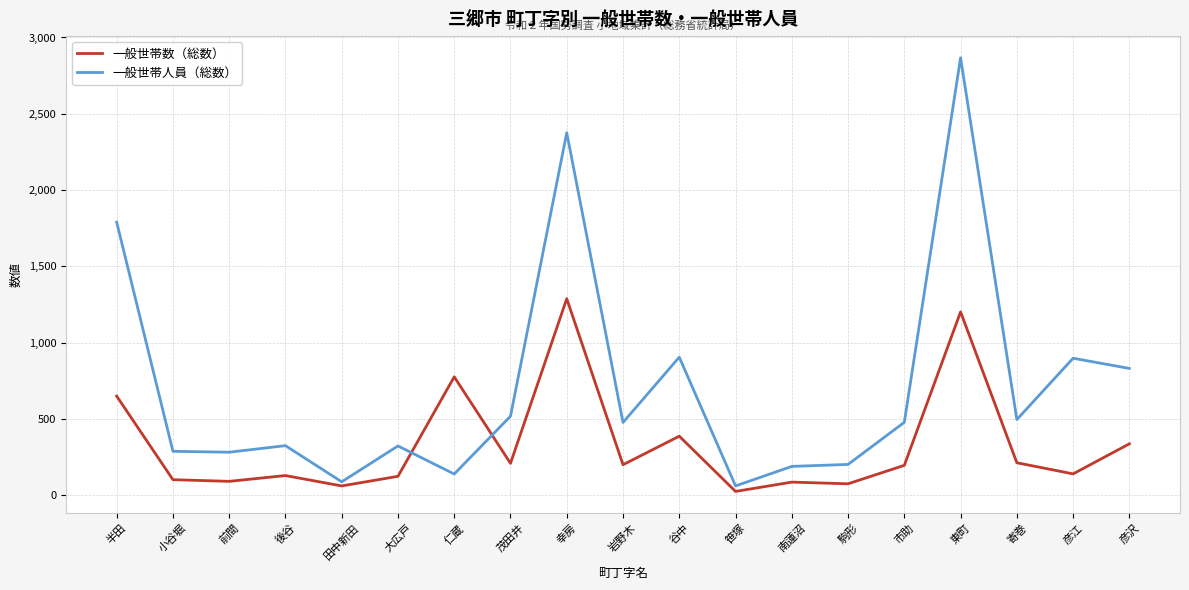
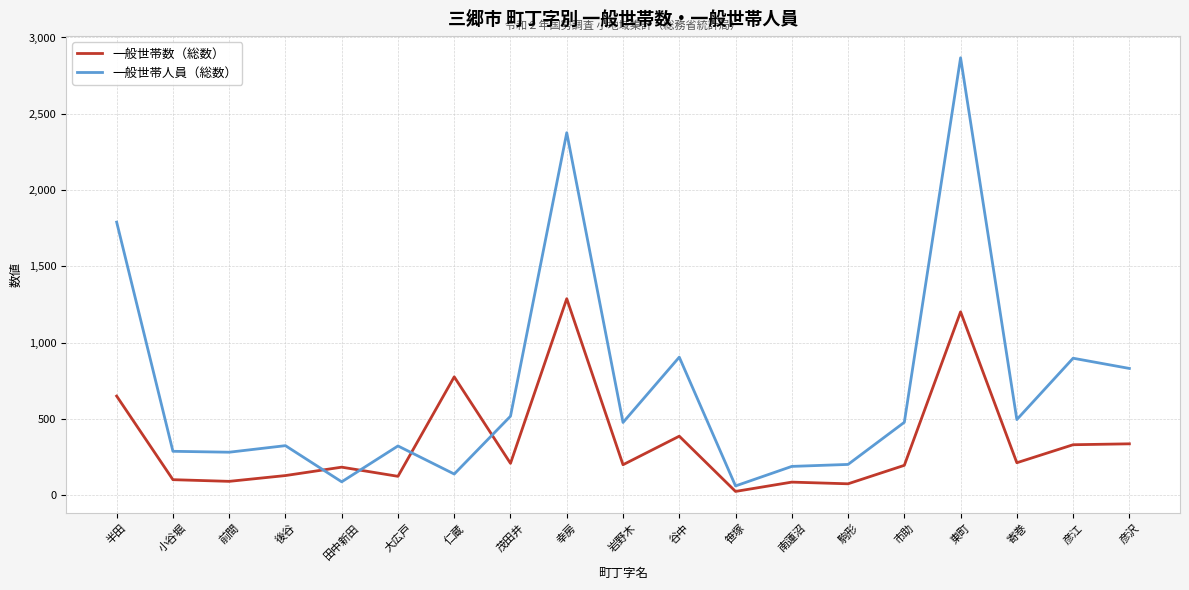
  {
    "一般世帯数（総数）": {
      "半田": "650",
      "小谷堀": "100",
      "前間": "90",
      "後谷": "130",
-     "田中新田": "60",
+     "田中新田": "180",
      "大広戸": "120",
      "仁蔵": "780",
      "茂田井": "210",
      "幸房": "1,290",
      "岩野木": "200",
      "谷中": "390",
      "笹塚": "30",
      "南蓮沼": "90",
      "駒形": "80",
      "市助": "200",
      "東町": "1,200",
      "寄巻": "210",
-     "彦江": "140",
+     "彦江": "330",
      "彦沢": "340"
    },
    "一般世帯人員（総数）": {
      "半田": "1,790",
      "小谷堀": "290",
      "前間": "280",
      "後谷": "330",
      "田中新田": "90",
      "大広戸": "320",
      "仁蔵": "140",
      "茂田井": "520",
      "幸房": "2,380",
      "岩野木": "480",
      "谷中": "910",
      "笹塚": "60",
      "南蓮沼": "190",
      "駒形": "200",
      "市助": "480",
      "東町": "2,870",
      "寄巻": "500",
      "彦江": "900",
      "彦沢": "830"
    }
  }
